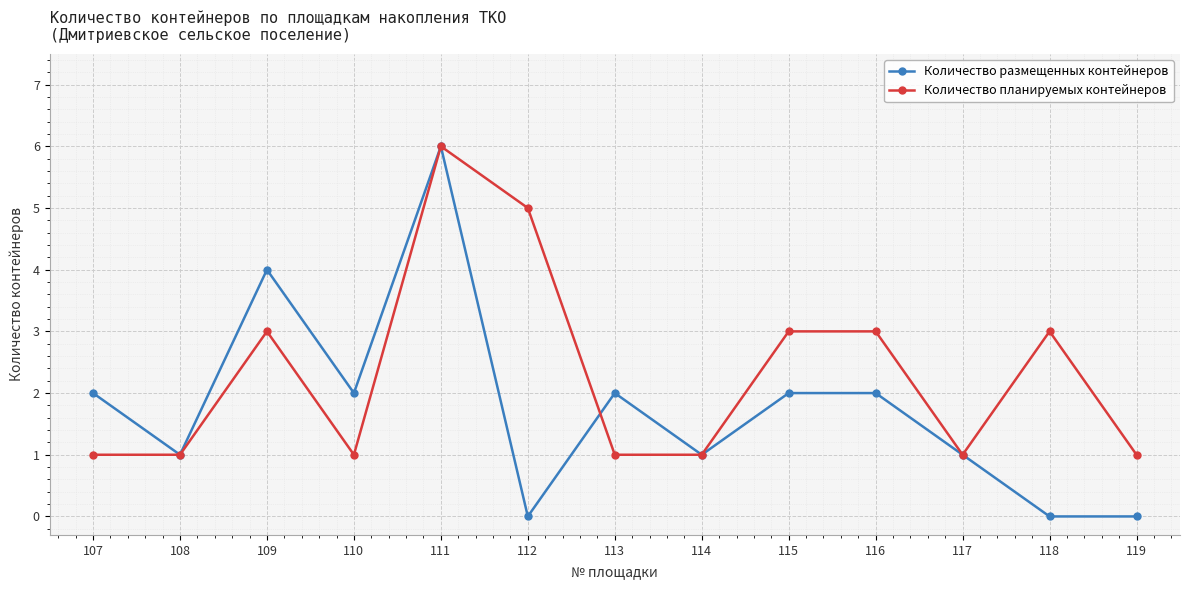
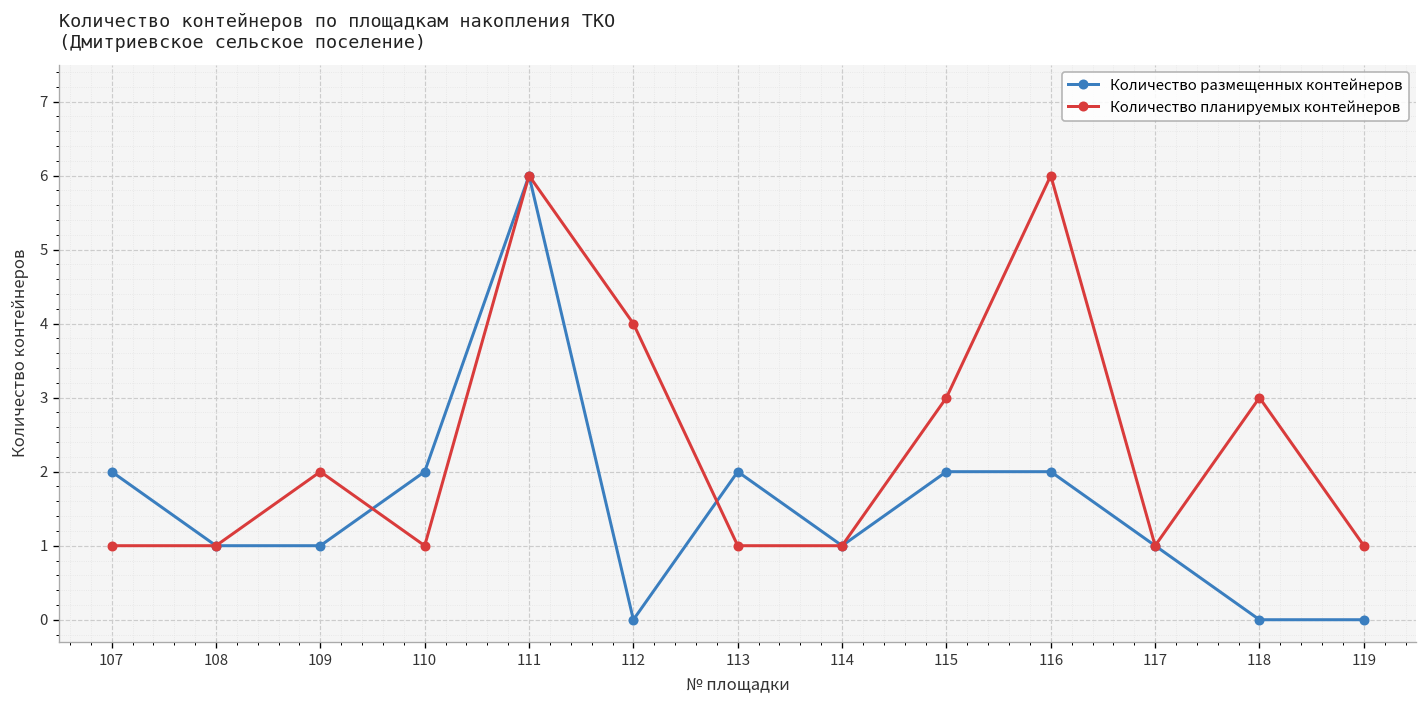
  {
    "Количество размещенных контейнеров": {
      "107": 2,
-     "109": 4,
+     "109": 1,
      "110": 2,
      "112": 0,
      "113": 2,
      "115": 2,
      "116": 2,
      "118": 0,
      "119": 0
    },
    "Количество планируемых контейнеров": {
      "107": 1,
-     "109": 3,
+     "109": 2,
      "110": 1,
-     "112": 5,
+     "112": 4,
      "113": 1,
      "115": 3,
-     "116": 3,
+     "116": 6,
      "118": 3,
      "119": 1
    }
  }
